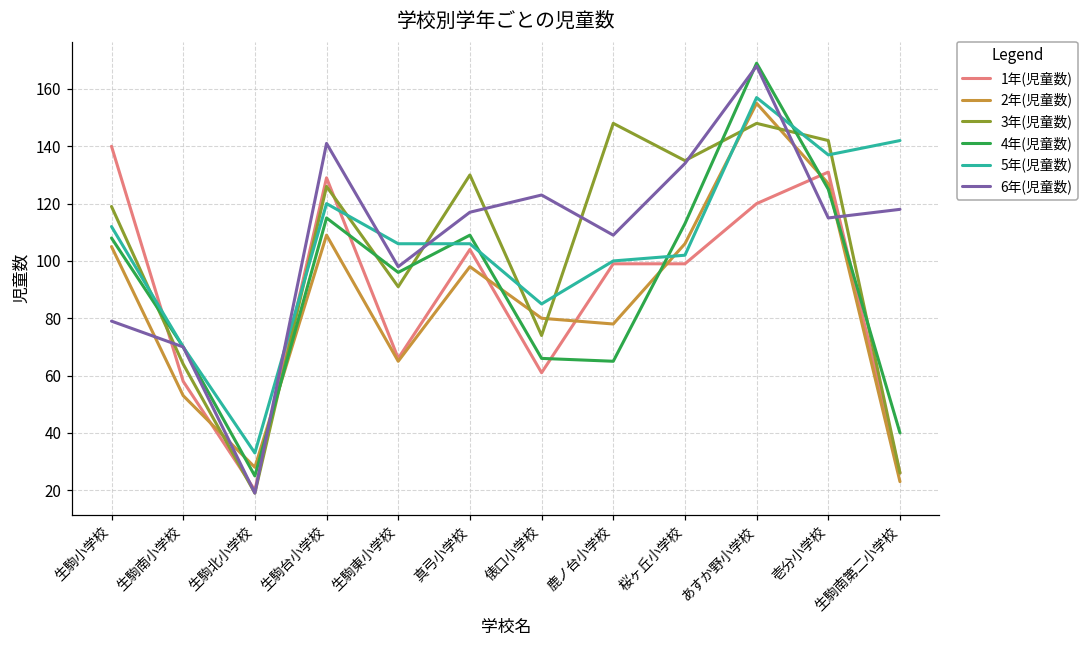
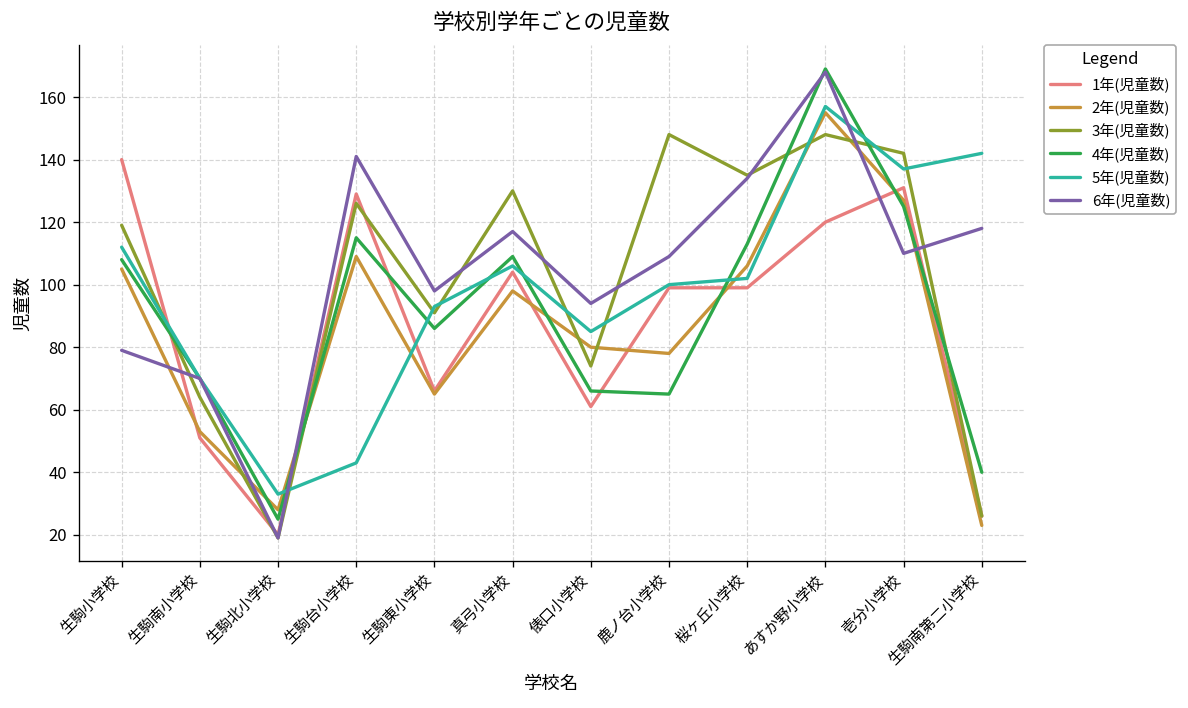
  {
    "1年(児童数)": {
      "生駒小学校": 140,
-     "生駒南小学校": 58,
+     "生駒南小学校": 51,
      "生駒北小学校": 20,
      "生駒台小学校": 129,
      "生駒東小学校": 66,
      "真弓小学校": 104,
      "俵口小学校": 61,
      "鹿ノ台小学校": 99,
      "桜ヶ丘小学校": 99,
      "あすか野小学校": 120,
      "壱分小学校": 131
    },
    "2年(児童数)": {
      "生駒小学校": 105,
      "生駒南小学校": 53,
      "生駒北小学校": 28,
      "生駒台小学校": 109,
      "生駒東小学校": 65,
      "真弓小学校": 98,
      "俵口小学校": 80,
      "鹿ノ台小学校": 78,
      "桜ヶ丘小学校": 106,
      "あすか野小学校": 155,
      "壱分小学校": 127,
      "生駒南第二小学校": 23
    },
    "3年(児童数)": {
      "生駒小学校": 119,
      "生駒南小学校": 64,
      "生駒台小学校": 126,
      "生駒東小学校": 91,
      "真弓小学校": 130,
      "俵口小学校": 74,
      "鹿ノ台小学校": 148,
      "桜ヶ丘小学校": 135,
      "あすか野小学校": 148,
      "壱分小学校": 142
    },
    "4年(児童数)": {
      "生駒小学校": 108,
      "生駒北小学校": 25,
      "生駒台小学校": 115,
-     "生駒東小学校": 96,
+     "生駒東小学校": 86,
      "真弓小学校": 109,
      "俵口小学校": 66,
      "鹿ノ台小学校": 65,
      "桜ヶ丘小学校": 113,
      "あすか野小学校": 169,
      "壱分小学校": 125,
      "生駒南第二小学校": 40
    },
    "5年(児童数)": {
      "生駒小学校": 112,
      "生駒北小学校": 33,
-     "生駒台小学校": 120,
-     "生駒東小学校": 106,
+     "生駒台小学校": 43,
+     "生駒東小学校": 93,
      "真弓小学校": 106,
      "俵口小学校": 85,
      "鹿ノ台小学校": 100,
      "桜ヶ丘小学校": 102,
      "あすか野小学校": 157,
      "壱分小学校": 137,
      "生駒南第二小学校": 142
    },
    "6年(児童数)": {
      "生駒小学校": 79,
      "生駒台小学校": 141,
      "生駒東小学校": 98,
      "真弓小学校": 117,
-     "俵口小学校": 123,
+     "俵口小学校": 94,
      "鹿ノ台小学校": 109,
      "桜ヶ丘小学校": 134,
      "あすか野小学校": 168,
-     "壱分小学校": 115,
+     "壱分小学校": 110,
      "生駒南第二小学校": 118
    }
  }
